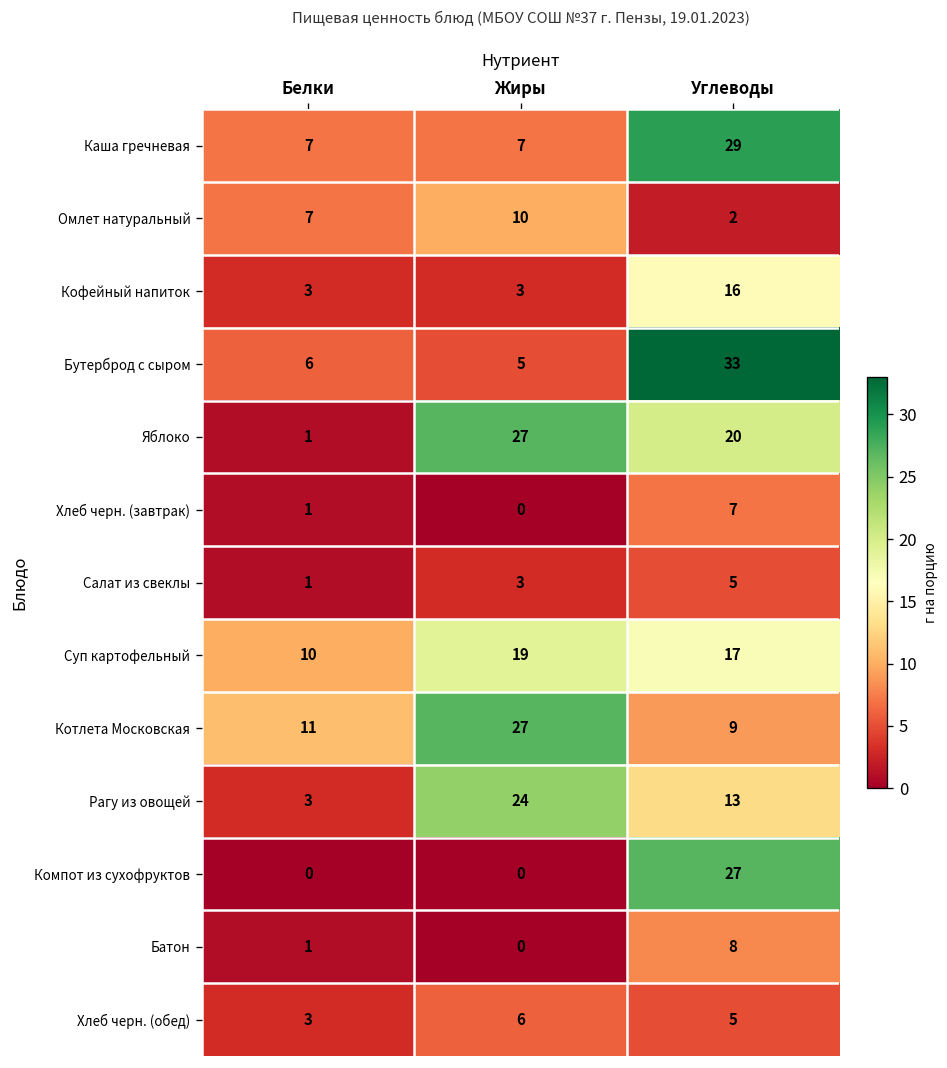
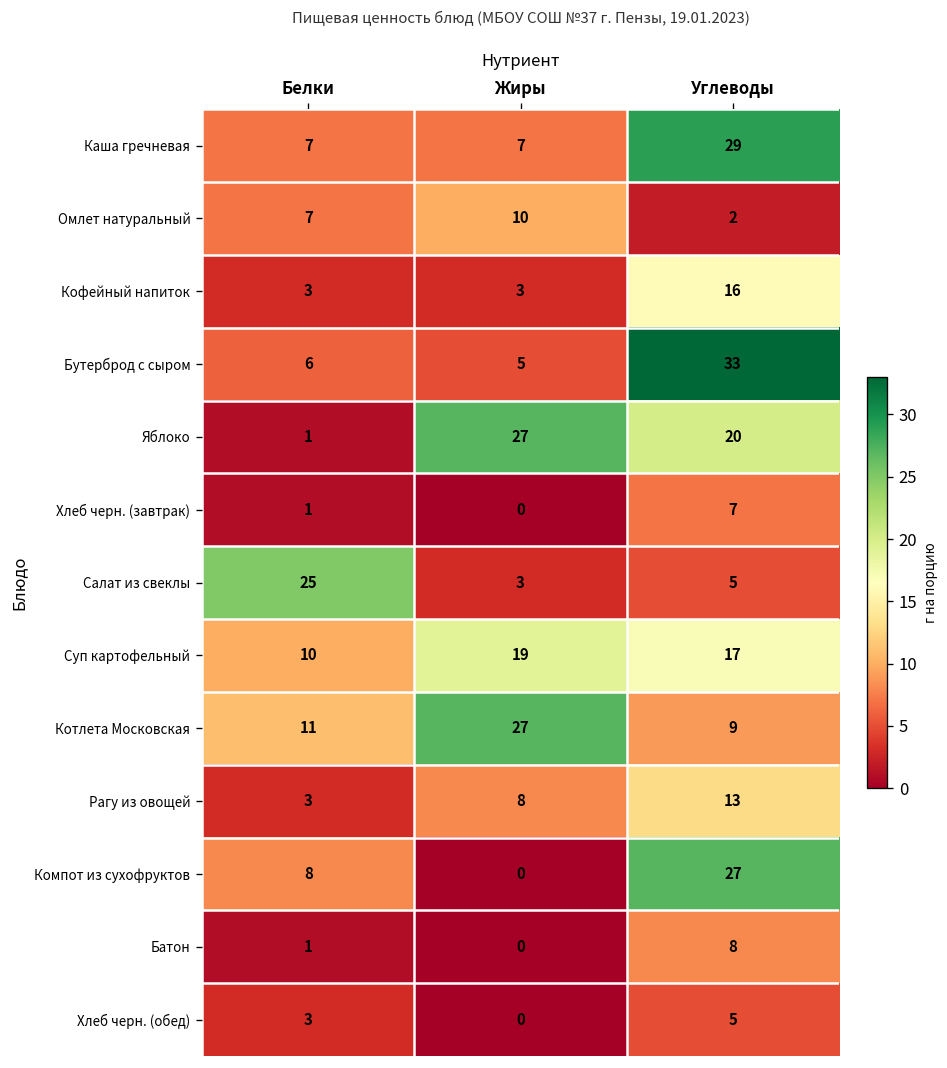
  {
    "Каша гречневая": {
      "Белки": 7,
      "Жиры": 7,
      "Углеводы": 29
    },
    "Омлет натуральный": {
      "Белки": 7,
      "Жиры": 10,
      "Углеводы": 2
    },
    "Кофейный напиток": {
      "Белки": 3,
      "Жиры": 3,
      "Углеводы": 16
    },
    "Бутерброд с сыром": {
      "Белки": 6,
      "Жиры": 5,
      "Углеводы": 33
    },
    "Яблоко": {
      "Белки": 1,
      "Жиры": 27,
      "Углеводы": 20
    },
    "Хлеб черн. (завтрак)": {
      "Белки": 1,
      "Жиры": 0,
      "Углеводы": 7
    },
    "Салат из свеклы": {
-     "Белки": 1,
+     "Белки": 25,
      "Жиры": 3,
      "Углеводы": 5
    },
    "Суп картофельный": {
      "Белки": 10,
      "Жиры": 19,
      "Углеводы": 17
    },
    "Котлета Московская": {
      "Белки": 11,
      "Жиры": 27,
      "Углеводы": 9
    },
    "Рагу из овощей": {
      "Белки": 3,
-     "Жиры": 24,
+     "Жиры": 8,
      "Углеводы": 13
    },
    "Компот из сухофруктов": {
-     "Белки": 0,
+     "Белки": 8,
      "Жиры": 0,
      "Углеводы": 27
    },
    "Батон": {
      "Белки": 1,
      "Жиры": 0,
      "Углеводы": 8
    },
    "Хлеб черн. (обед)": {
      "Белки": 3,
-     "Жиры": 6,
+     "Жиры": 0,
      "Углеводы": 5
    }
  }
